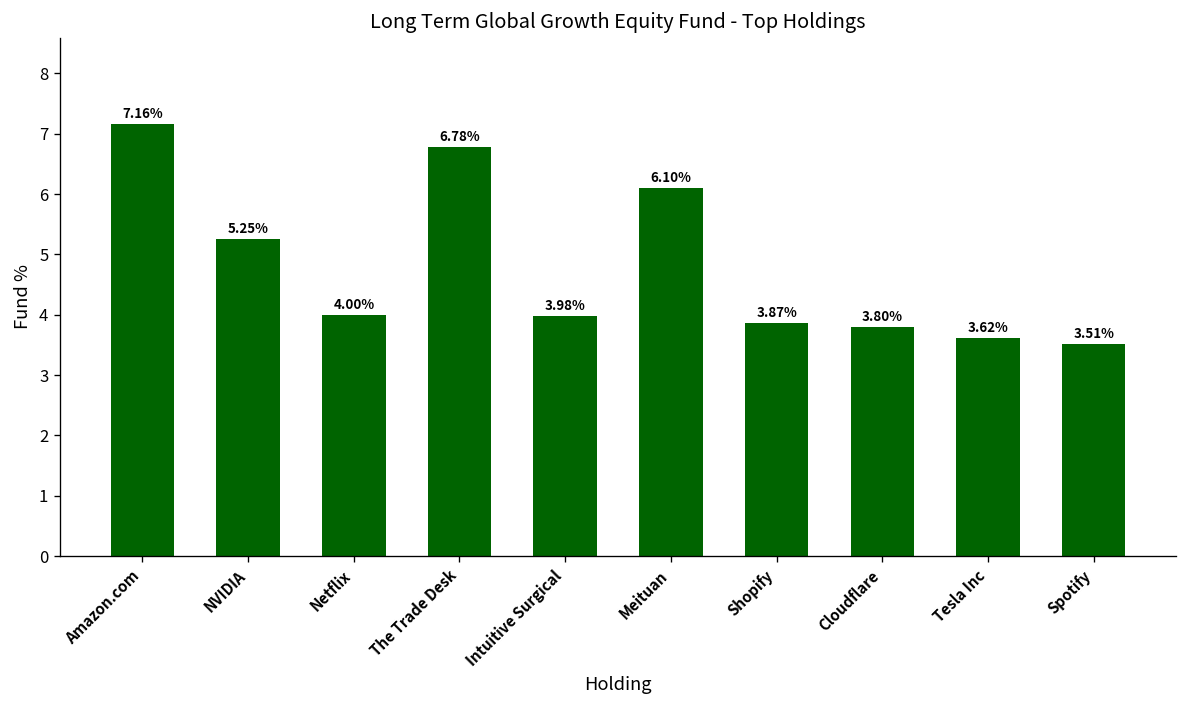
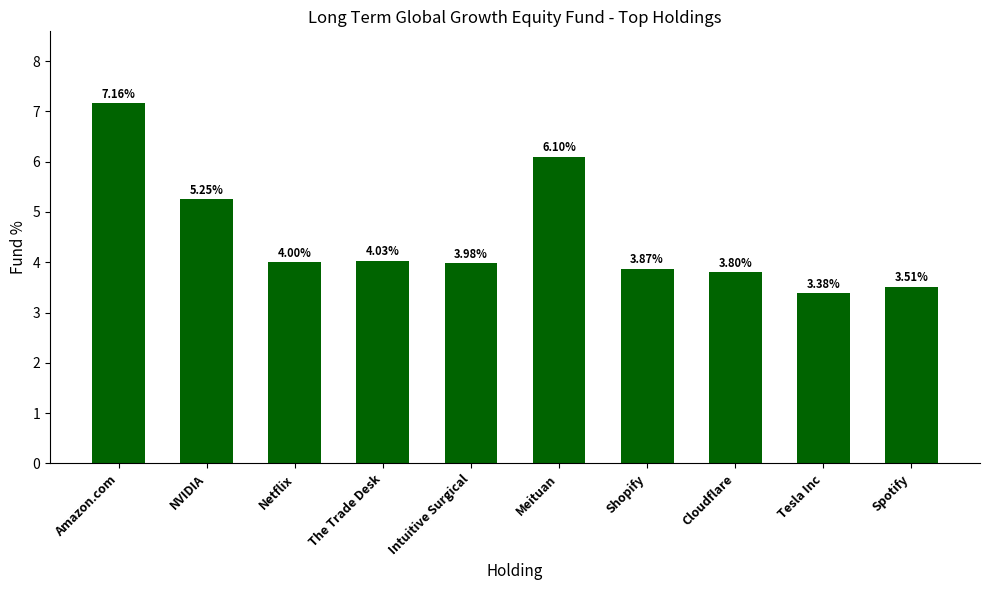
  {
    "Amazon.com": "7.16%",
    "NVIDIA": "5.25%",
    "Netflix": "4.00%",
-   "The Trade Desk": "6.78%",
+   "The Trade Desk": "4.03%",
    "Intuitive Surgical": "3.98%",
    "Meituan": "6.10%",
    "Shopify": "3.87%",
    "Cloudflare": "3.80%",
-   "Tesla Inc": "3.62%",
+   "Tesla Inc": "3.38%",
    "Spotify": "3.51%"
  }
